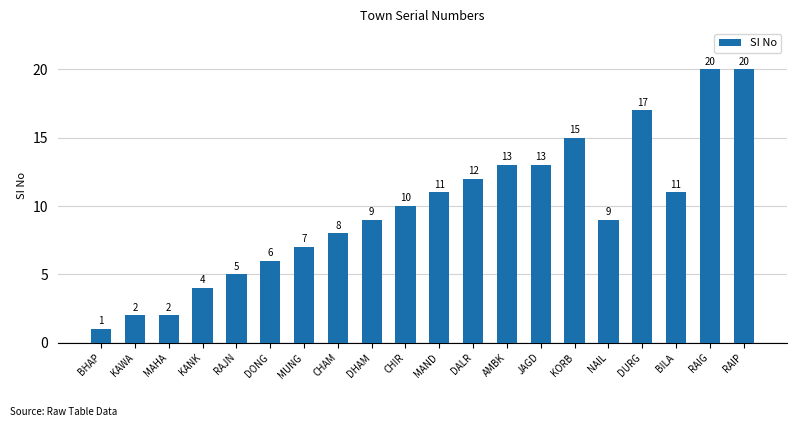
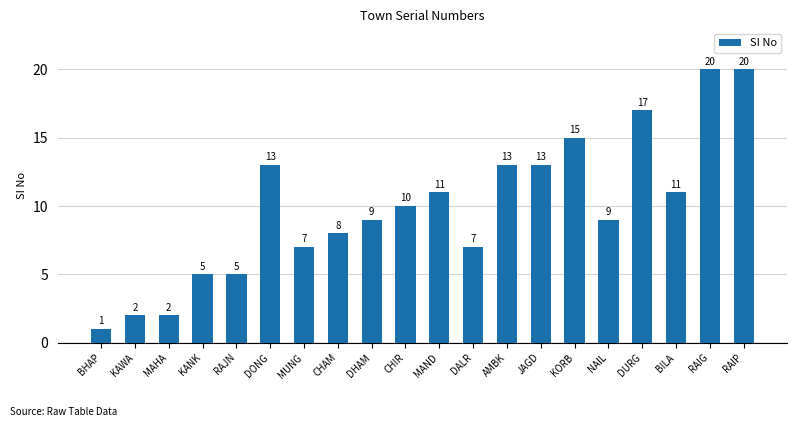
  {
    "BHAP": 1,
    "KAWA": 2,
    "MAHA": 2,
-   "KANK": 4,
+   "KANK": 5,
    "RAJN": 5,
-   "DONG": 6,
+   "DONG": 13,
    "MUNG": 7,
    "CHAM": 8,
    "DHAM": 9,
    "CHIR": 10,
    "MAND": 11,
-   "DALR": 12,
+   "DALR": 7,
    "AMBK": 13,
    "JAGD": 13,
    "KORB": 15,
    "NAIL": 9,
    "DURG": 17,
    "BILA": 11,
    "RAIG": 20,
    "RAIP": 20
  }
